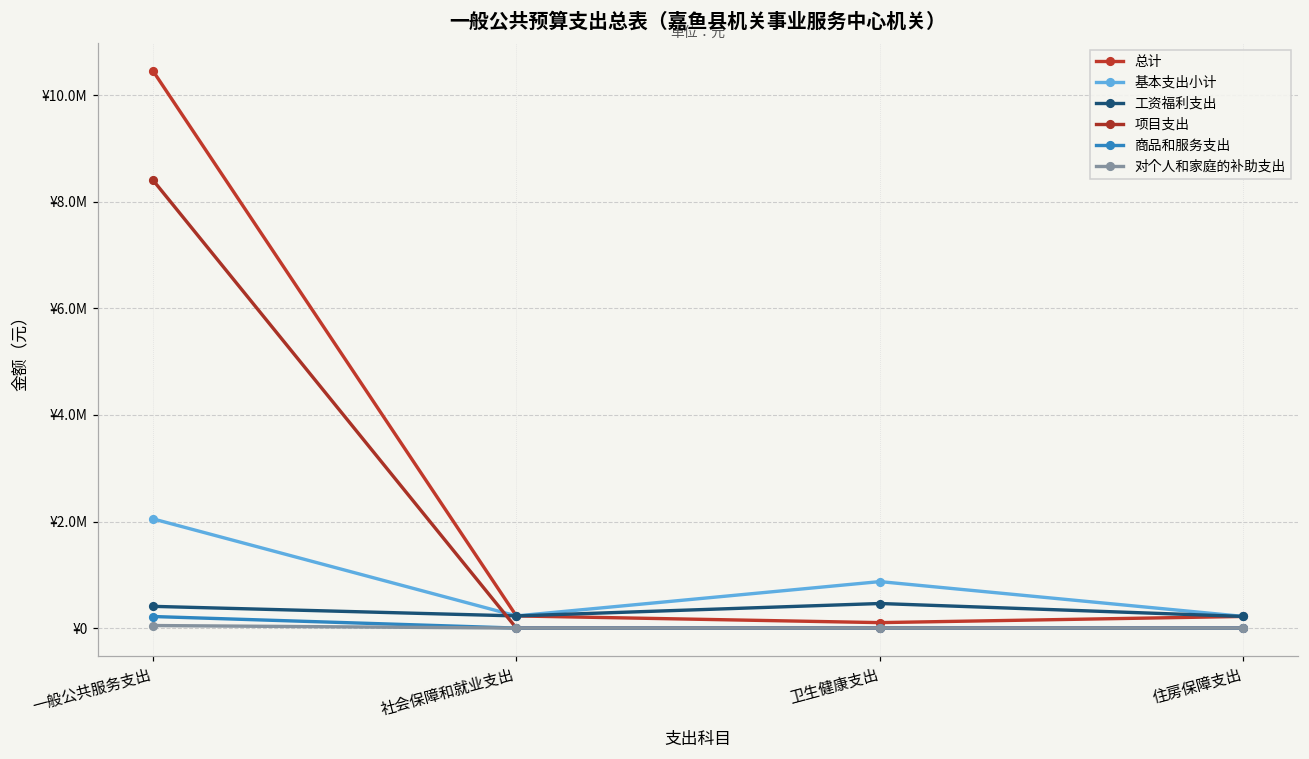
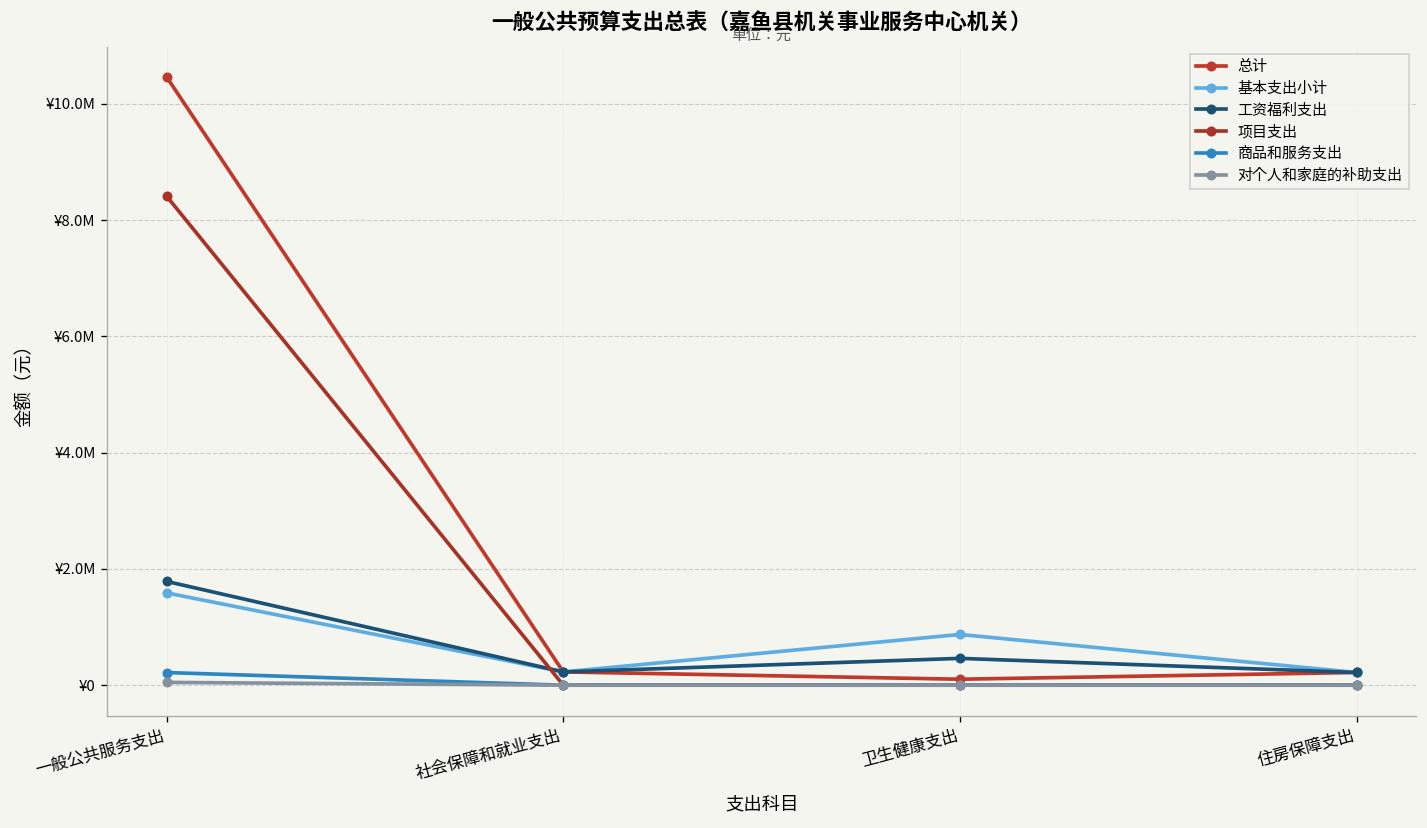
  {
    "基本支出小计": {
-     "一般公共服务支出": "¥2100000",
+     "一般公共服务支出": "¥1600000",
      "卫生健康支出": "¥900000"
    },
    "工资福利支出": {
-     "一般公共服务支出": "¥400000",
+     "一般公共服务支出": "¥1800000",
      "卫生健康支出": "¥500000"
    },
    "商品和服务支出": {
      "一般公共服务支出": "¥200000"
    },
    "对个人和家庭的补助支出": {
      "一般公共服务支出": "¥0"
    }
  }
